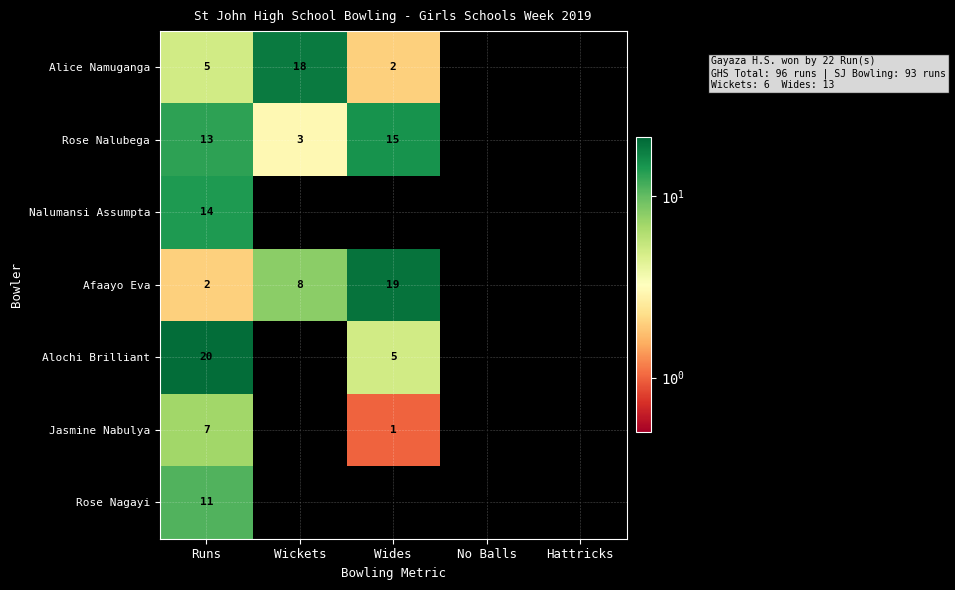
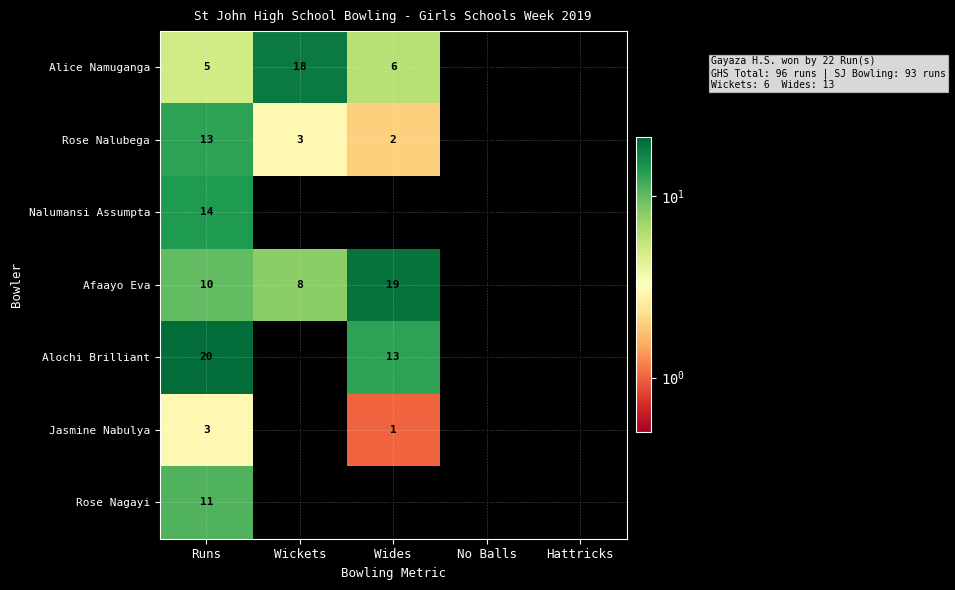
  {
    "Alice Namuganga": {
      "Runs": 5,
      "Wickets": 18,
-     "Wides": 2
+     "Wides": 6
    },
    "Rose Nalubega": {
      "Runs": 13,
      "Wickets": 3,
-     "Wides": 15
+     "Wides": 2
    },
    "Nalumansi Assumpta": {
      "Runs": 14
    },
    "Afaayo Eva": {
-     "Runs": 2,
+     "Runs": 10,
      "Wickets": 8,
      "Wides": 19
    },
    "Alochi Brilliant": {
      "Runs": 20,
-     "Wides": 5
+     "Wides": 13
    },
    "Jasmine Nabulya": {
-     "Runs": 7,
+     "Runs": 3,
      "Wides": 1
    },
    "Rose Nagayi": {
      "Runs": 11
    }
  }
